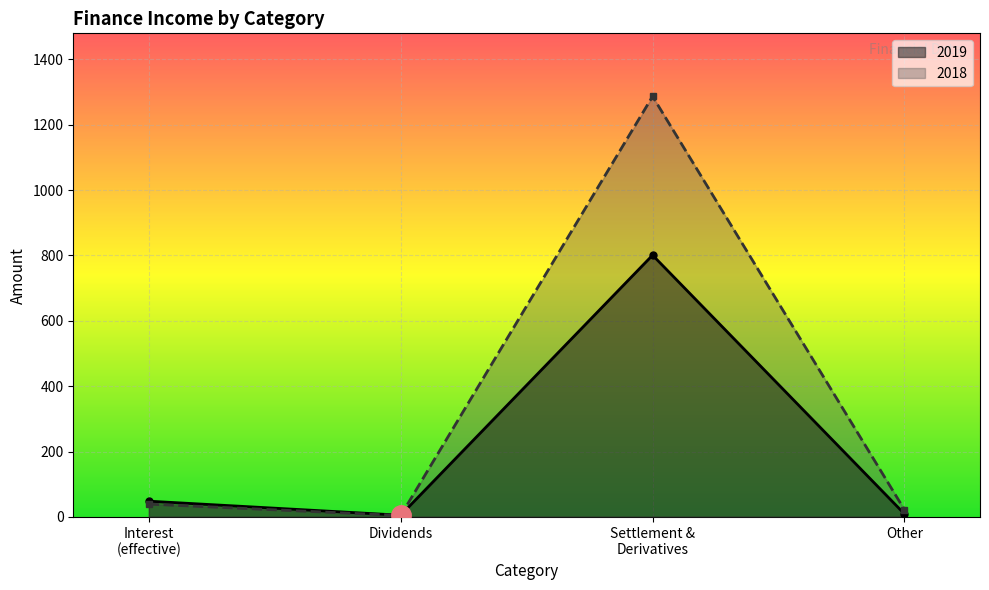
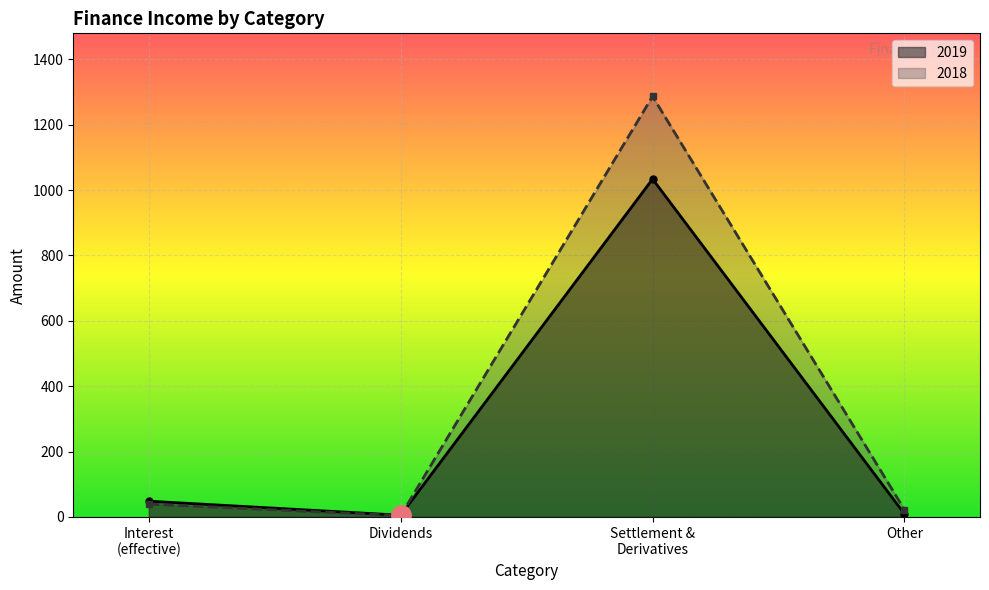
  {
    "2019": {
      "Interest (effective)": 50,
-     "Settlement & Derivatives": 800,
+     "Settlement & Derivatives": 1030,
      "Other": 10
    },
    "2018": {
      "Interest (effective)": 40,
      "Settlement & Derivatives": 1290,
      "Other": 20
    }
  }
